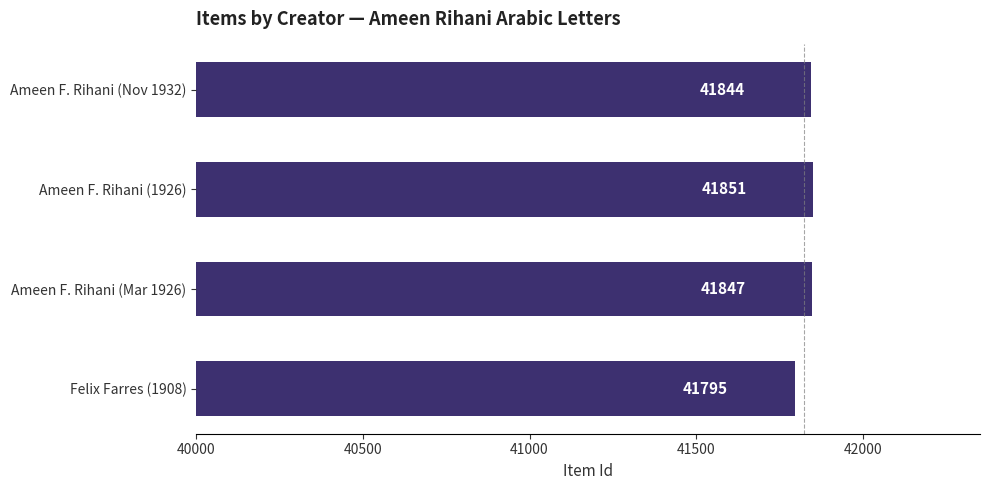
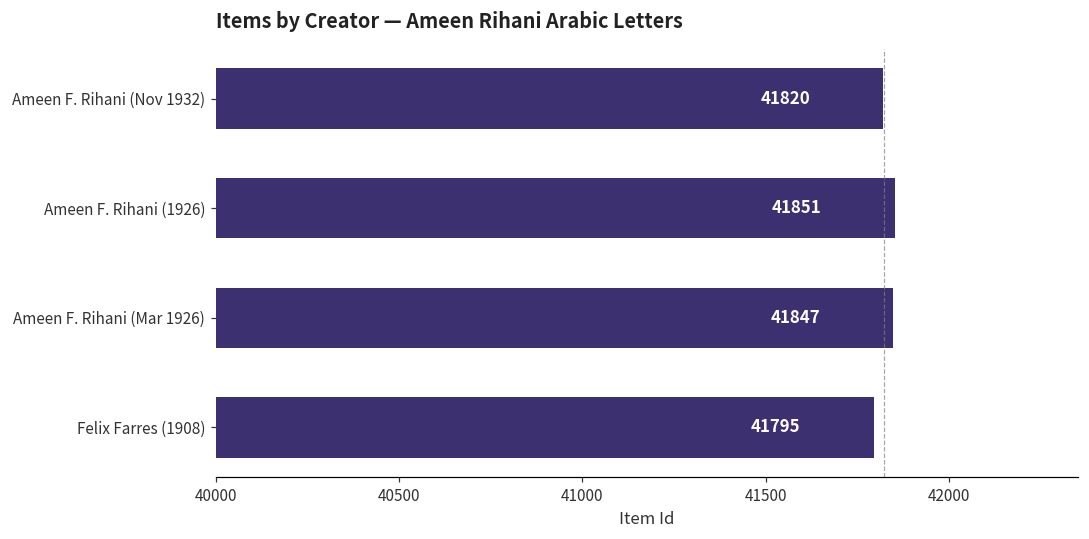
  {
-   "Ameen F. Rihani (Nov 1932)": 41844,
+   "Ameen F. Rihani (Nov 1932)": 41820,
    "Ameen F. Rihani (1926)": 41851,
    "Ameen F. Rihani (Mar 1926)": 41847,
    "Felix Farres (1908)": 41795
  }
